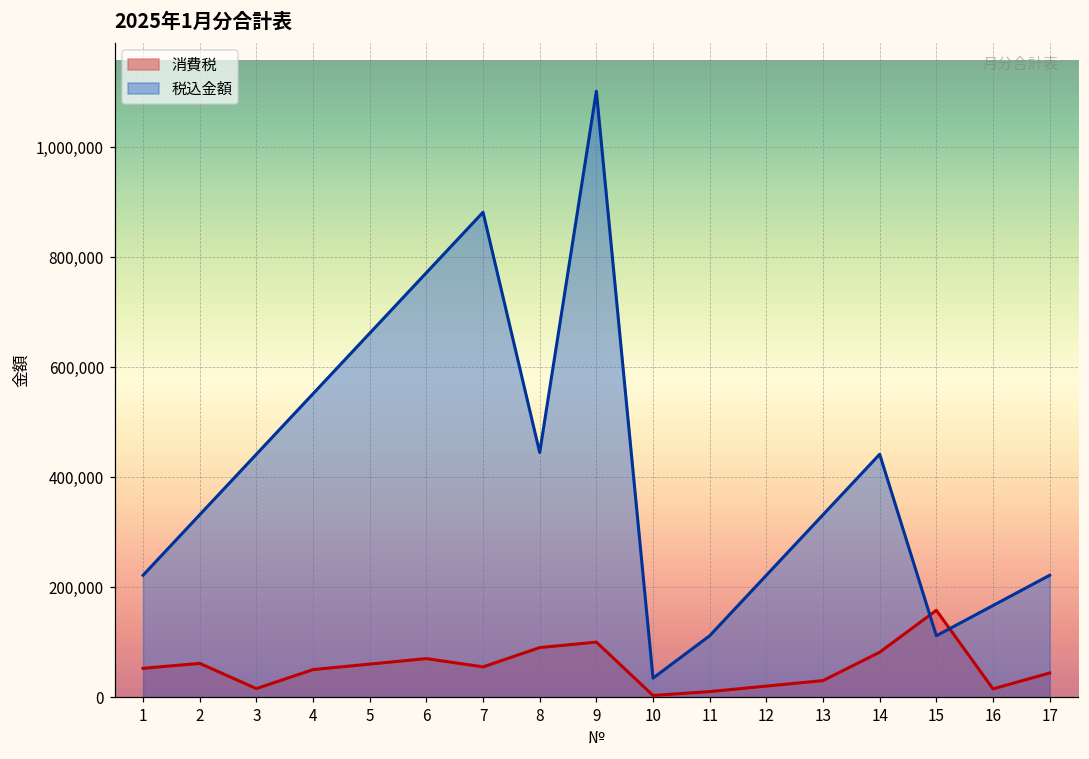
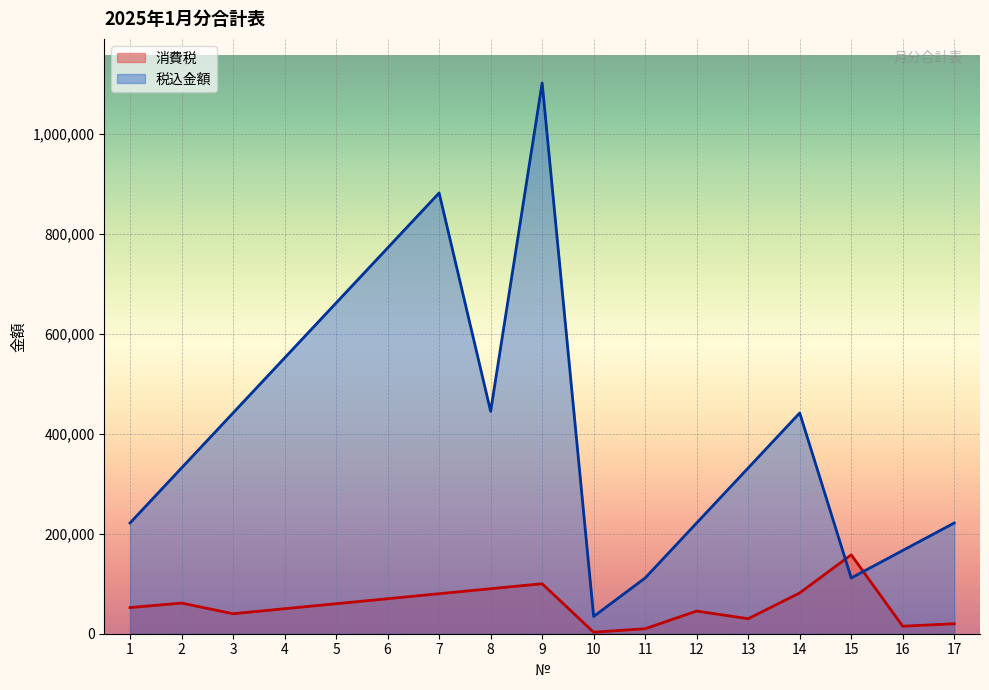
  {
    "消費税": {
      "1": "50,000",
      "2": "60,000",
-     "3": "20,000",
+     "3": "40,000",
      "4": "50,000",
      "5": "60,000",
      "6": "70,000",
-     "7": "50,000",
+     "7": "80,000",
      "8": "90,000",
      "9": "100,000",
      "10": "0",
      "11": "10,000",
-     "12": "20,000",
+     "12": "50,000",
      "13": "30,000",
      "14": "80,000",
      "15": "160,000",
      "16": "20,000",
-     "17": "40,000"
+     "17": "20,000"
    },
    "税込金額": {
      "1": "220,000",
      "2": "330,000",
      "3": "440,000",
      "4": "550,000",
      "5": "660,000",
      "6": "770,000",
      "7": "880,000",
      "8": "440,000",
      "9": "1,100,000",
      "10": "30,000",
      "11": "110,000",
      "12": "220,000",
      "13": "330,000",
      "14": "440,000",
      "15": "110,000",
      "16": "170,000",
      "17": "220,000"
    }
  }
